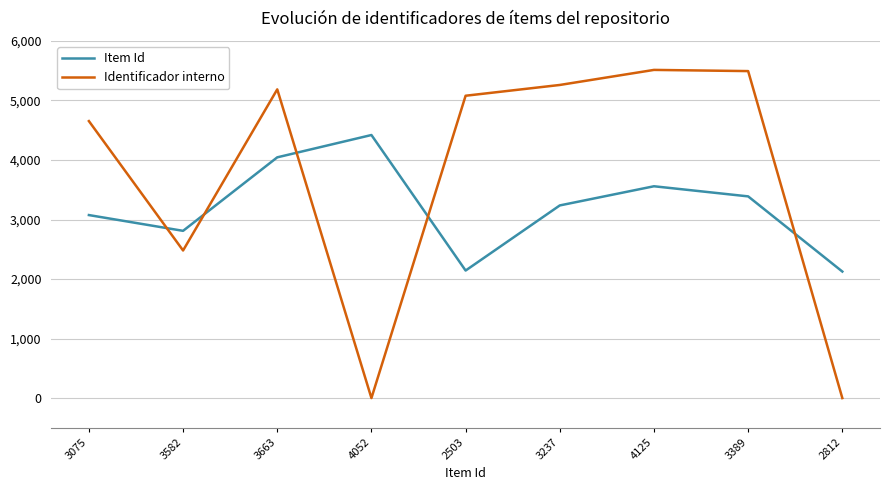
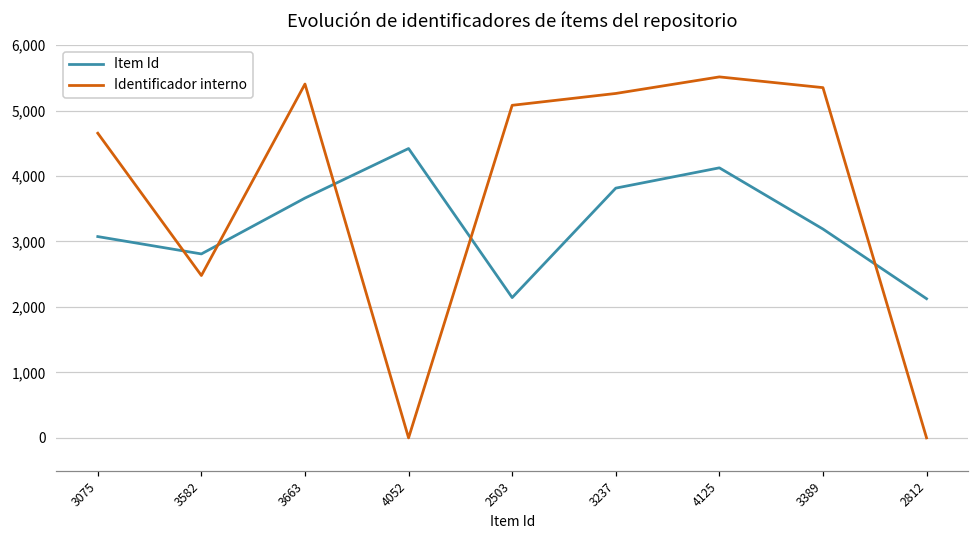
  {
    "Item Id": {
      "3075": "3,100",
      "3582": "2,800",
-     "3663": "4,000",
+     "3663": "3,700",
      "4052": "4,400",
      "2503": "2,100",
-     "3237": "3,200",
-     "4125": "3,600",
-     "3389": "3,400",
+     "3237": "3,800",
+     "4125": "4,100",
+     "3389": "3,200",
      "2812": "2,100"
    },
    "Identificador interno": {
      "3075": "4,700",
      "3582": "2,500",
-     "3663": "5,200",
+     "3663": "5,400",
      "4052": "0",
      "2503": "5,100",
      "3237": "5,300",
      "4125": "5,500",
-     "3389": "5,500",
+     "3389": "5,400",
      "2812": "0"
    }
  }
